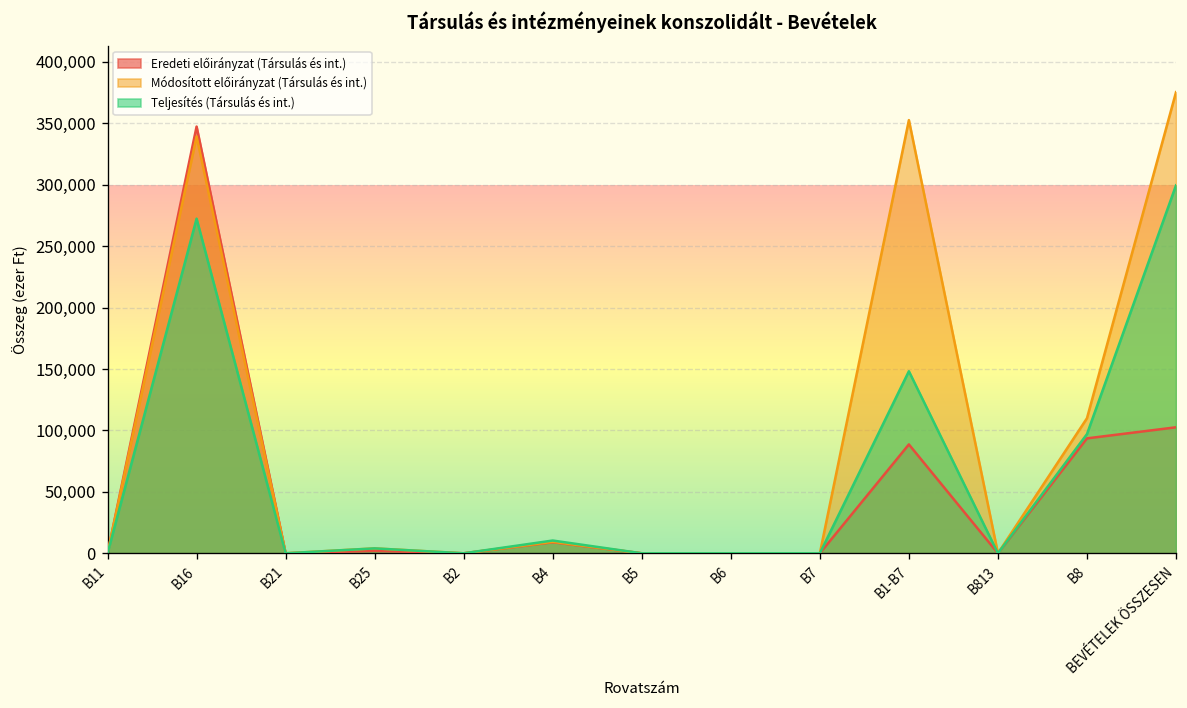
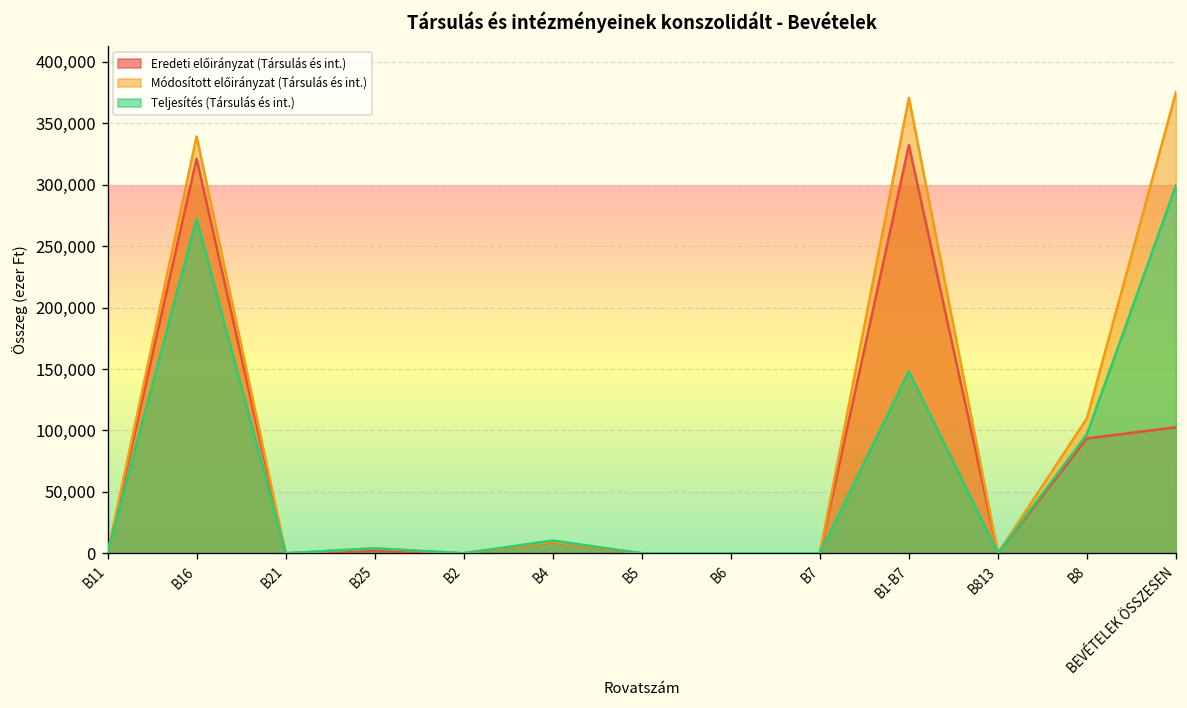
  {
    "Eredeti előirányzat (Társulás és int.)": {
-     "B16": "347,000",
-     "B1-B7": "89,000",
+     "B16": "321,000",
+     "B1-B7": "332,000",
      "B8": "94,000",
      "BEVÉTELEK ÖSSZESEN": "103,000"
    },
    "Módosított előirányzat (Társulás és int.)": {
      "B16": "339,000",
-     "B1-B7": "353,000",
+     "B1-B7": "371,000",
      "B8": "110,000",
      "BEVÉTELEK ÖSSZESEN": "375,000"
    },
    "Teljesítés (Társulás és int.)": {
      "B16": "272,000",
      "B1-B7": "148,000",
      "B8": "97,000",
      "BEVÉTELEK ÖSSZESEN": "299,000"
    }
  }
